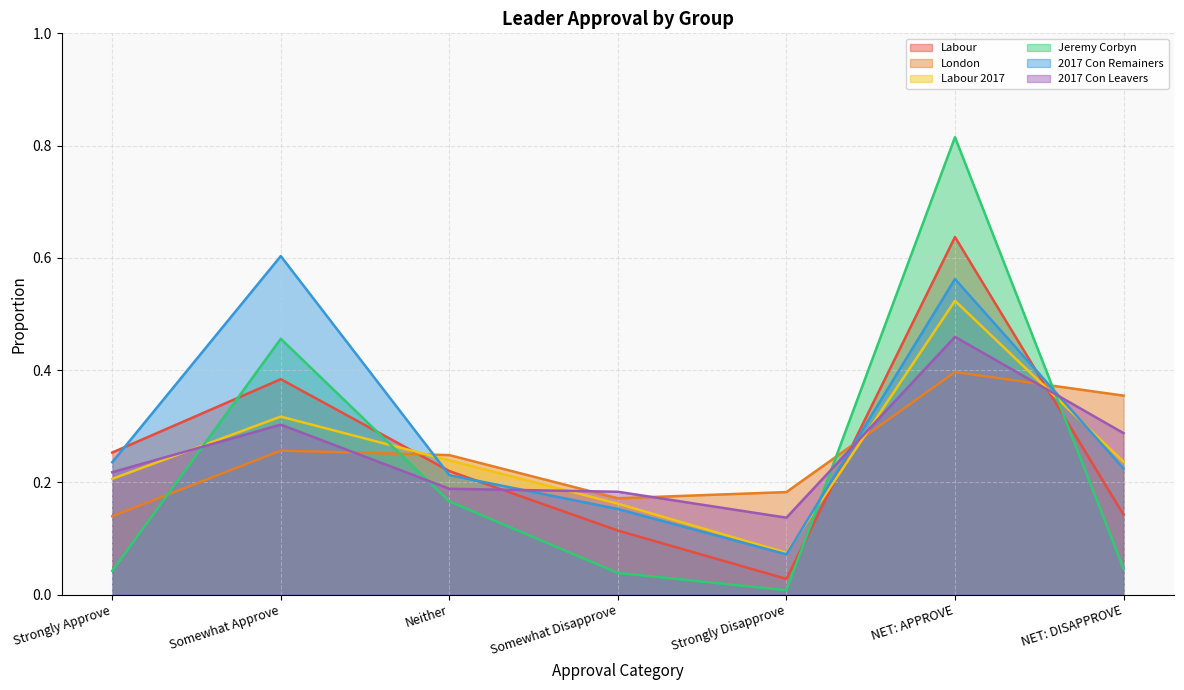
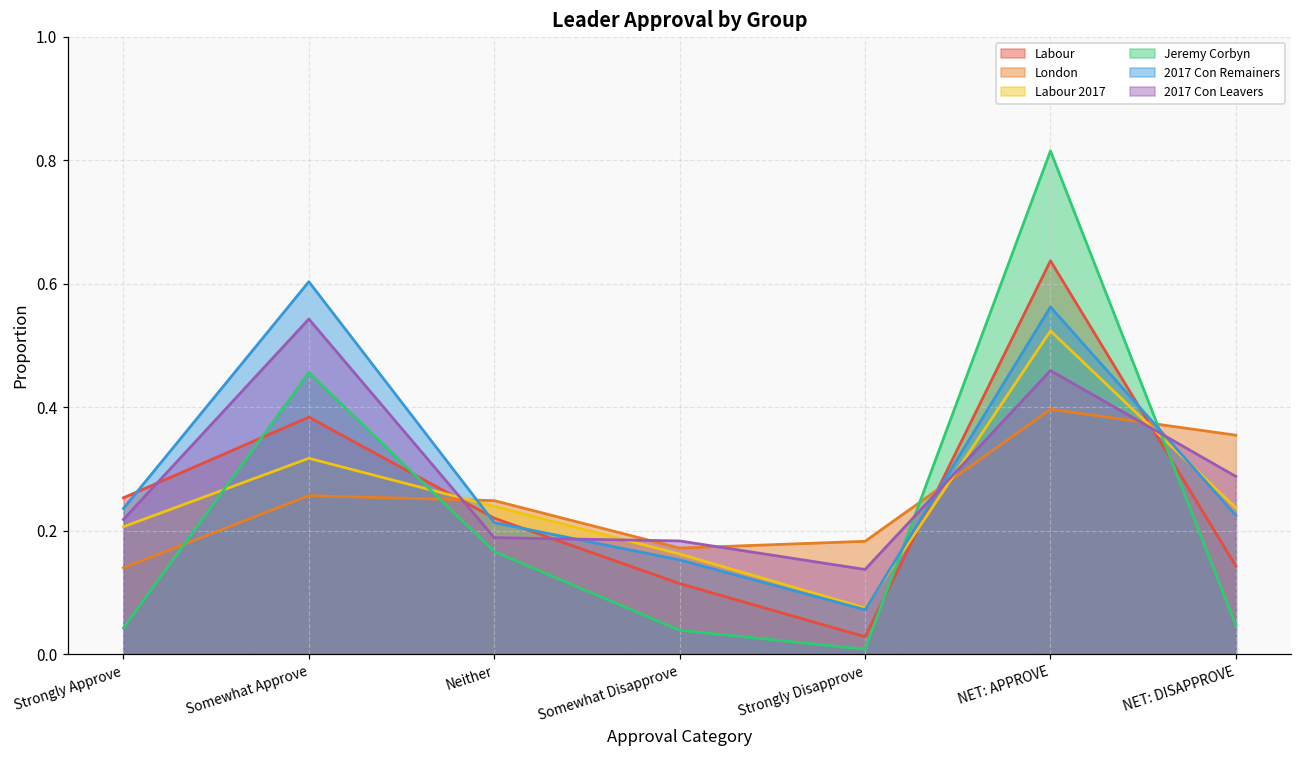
  {
    "Jeremy Corbyn": {
      "Strongly Approve": 0.04,
      "Somewhat Approve": 0.46,
      "Neither": 0.17,
      "Somewhat Disapprove": 0.04,
      "Strongly Disapprove": 0.01,
      "NET: APPROVE": 0.81,
      "NET: DISAPPROVE": 0.05
    },
    "2017 Con Remainers": {
      "Strongly Approve": 0.24,
      "Somewhat Approve": 0.60,
      "Neither": 0.21,
      "Somewhat Disapprove": 0.15,
      "NET: APPROVE": 0.56,
      "NET: DISAPPROVE": 0.22
    },
    "2017 Con Leavers": {
      "Strongly Approve": 0.22,
-     "Somewhat Approve": 0.30,
+     "Somewhat Approve": 0.54,
      "Neither": 0.19,
      "Somewhat Disapprove": 0.18,
      "Strongly Disapprove": 0.14,
      "NET: APPROVE": 0.46,
      "NET: DISAPPROVE": 0.29
    }
  }
